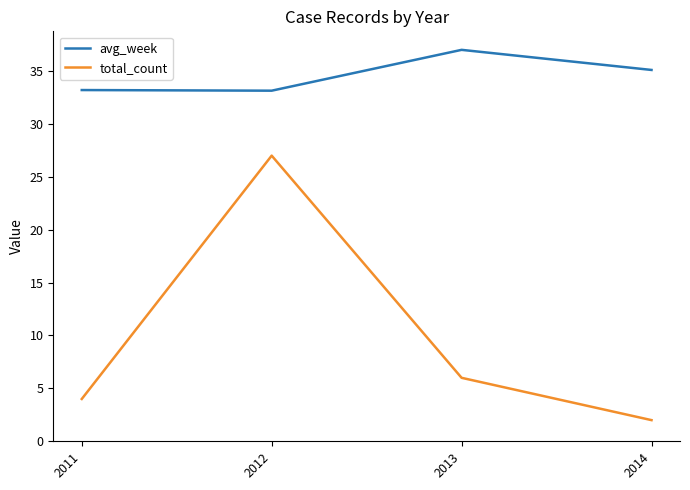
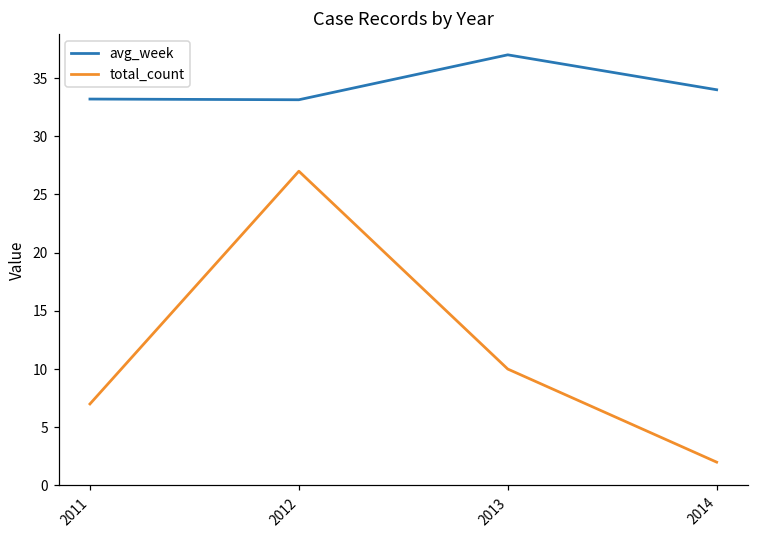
  {
    "avg_week": {
      "2011": 33.2,
      "2012": 33.1,
      "2013": 37.0,
-     "2014": 35.1
+     "2014": 34.0
    },
    "total_count": {
-     "2011": 4,
+     "2011": 7,
      "2012": 27,
-     "2013": 6,
+     "2013": 10,
      "2014": 2
    }
  }
